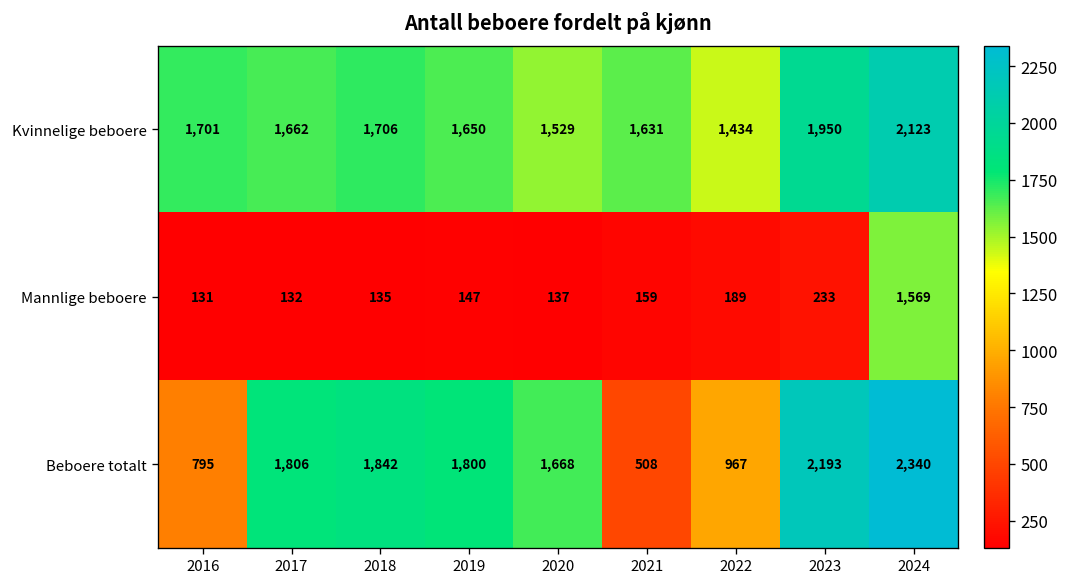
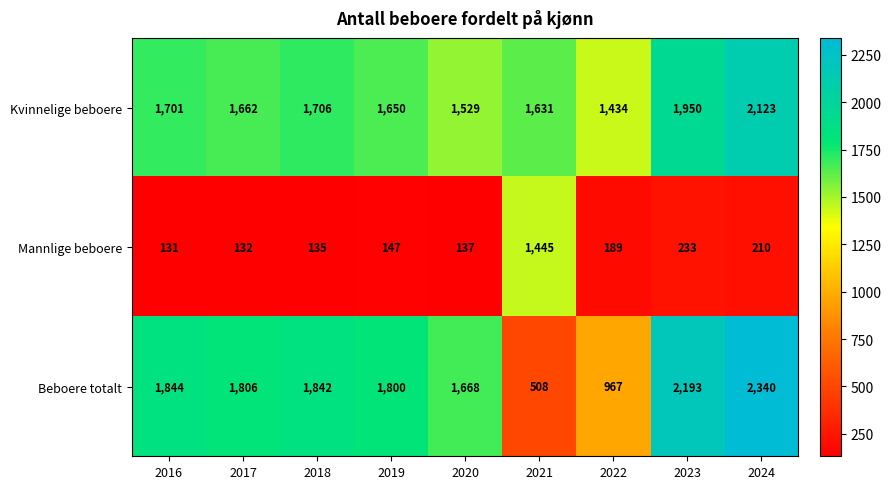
  {
    "Kvinnelige beboere": {
      "2016": "1,701",
      "2017": "1,662",
      "2018": "1,706",
      "2019": "1,650",
      "2020": "1,529",
      "2021": "1,631",
      "2022": "1,434",
      "2023": "1,950",
      "2024": "2,123"
    },
    "Mannlige beboere": {
      "2016": "131",
      "2017": "132",
      "2018": "135",
      "2019": "147",
      "2020": "137",
-     "2021": "159",
+     "2021": "1,445",
      "2022": "189",
      "2023": "233",
-     "2024": "1,569"
+     "2024": "210"
    },
    "Beboere totalt": {
-     "2016": "795",
+     "2016": "1,844",
      "2017": "1,806",
      "2018": "1,842",
      "2019": "1,800",
      "2020": "1,668",
      "2021": "508",
      "2022": "967",
      "2023": "2,193",
      "2024": "2,340"
    }
  }
